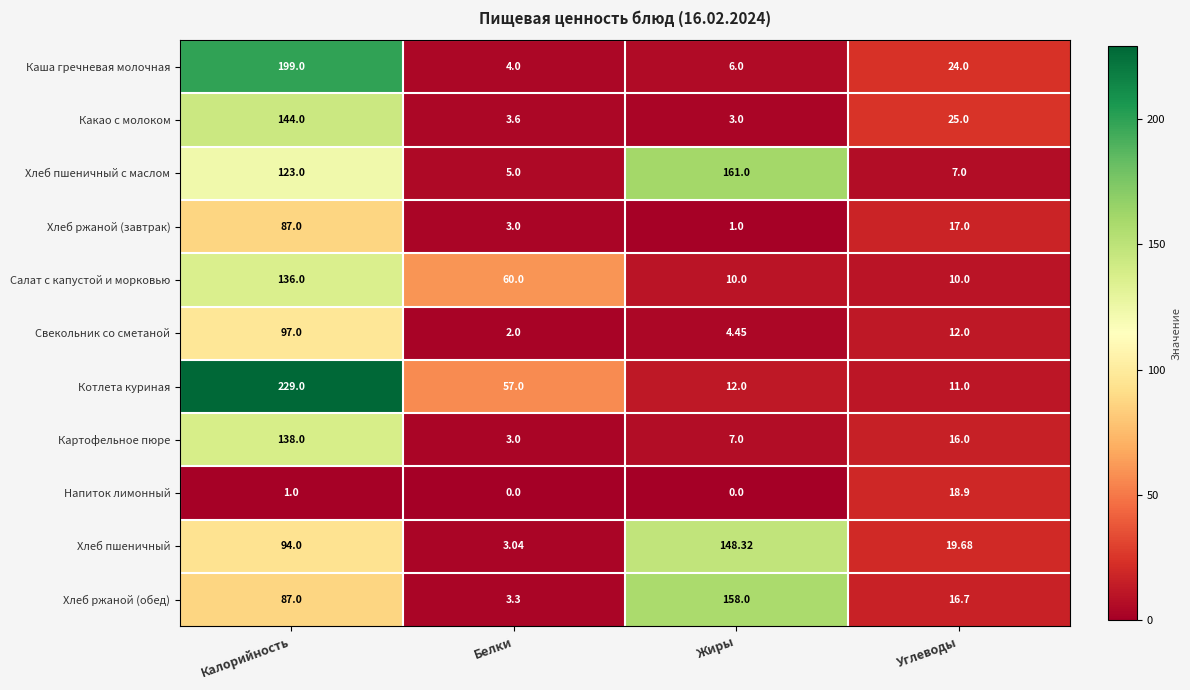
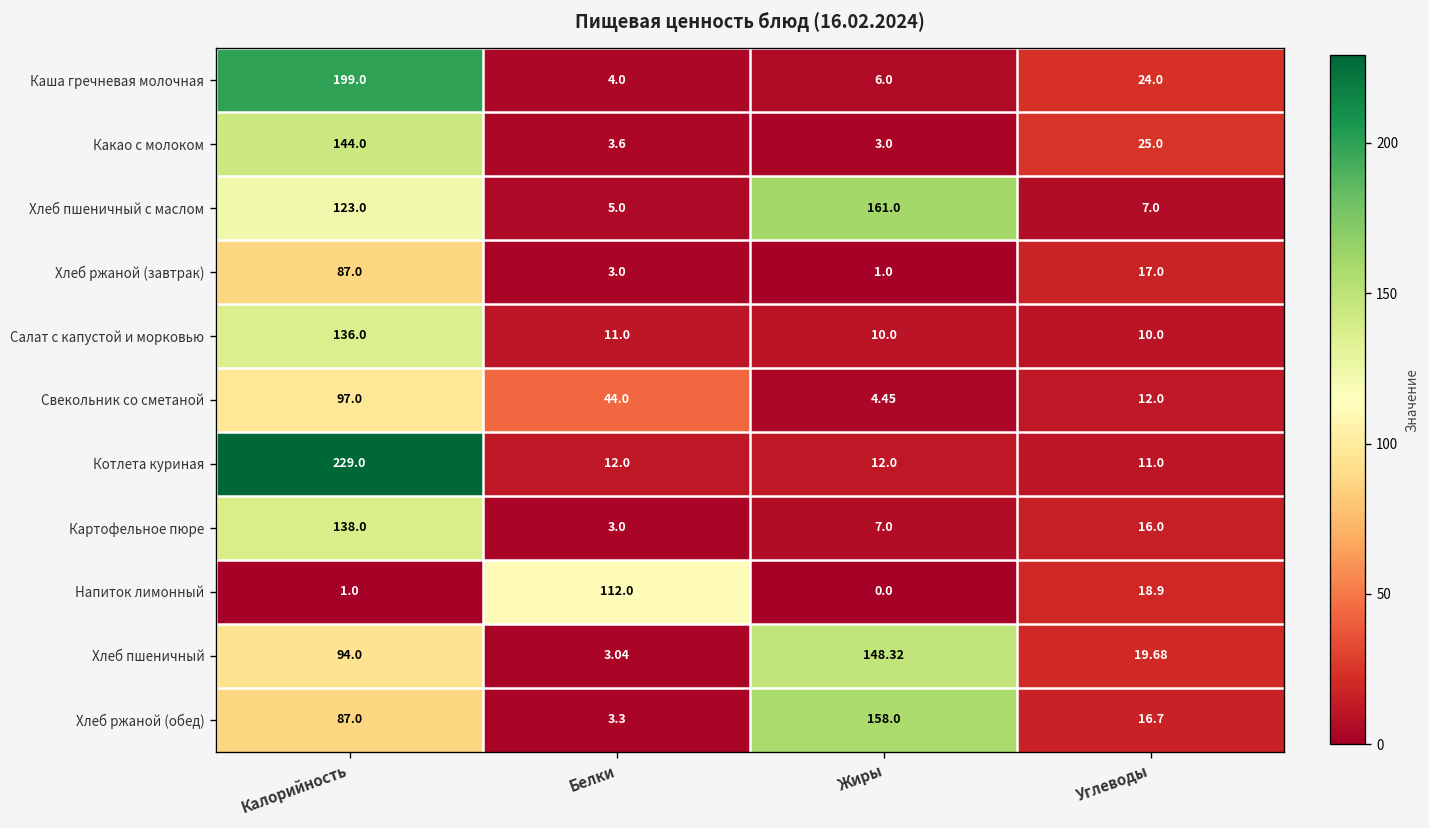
  {
    "Каша гречневая молочная": {
      "Калорийность": 199.0,
      "Белки": 4.0,
      "Жиры": 6.0,
      "Углеводы": 24.0
    },
    "Какао с молоком": {
      "Калорийность": 144.0,
      "Белки": 3.6,
      "Жиры": 3.0,
      "Углеводы": 25.0
    },
    "Хлеб пшеничный с маслом": {
      "Калорийность": 123.0,
      "Белки": 5.0,
      "Жиры": 161.0,
      "Углеводы": 7.0
    },
    "Хлеб ржаной (завтрак)": {
      "Калорийность": 87.0,
      "Белки": 3.0,
      "Жиры": 1.0,
      "Углеводы": 17.0
    },
    "Салат с капустой и морковью": {
      "Калорийность": 136.0,
-     "Белки": 60.0,
+     "Белки": 11.0,
      "Жиры": 10.0,
      "Углеводы": 10.0
    },
    "Свекольник со сметаной": {
      "Калорийность": 97.0,
-     "Белки": 2.0,
+     "Белки": 44.0,
      "Жиры": 4.45,
      "Углеводы": 12.0
    },
    "Котлета куриная": {
      "Калорийность": 229.0,
-     "Белки": 57.0,
+     "Белки": 12.0,
      "Жиры": 12.0,
      "Углеводы": 11.0
    },
    "Картофельное пюре": {
      "Калорийность": 138.0,
      "Белки": 3.0,
      "Жиры": 7.0,
      "Углеводы": 16.0
    },
    "Напиток лимонный": {
      "Калорийность": 1.0,
-     "Белки": 0.0,
+     "Белки": 112.0,
      "Жиры": 0.0,
      "Углеводы": 18.9
    },
    "Хлеб пшеничный": {
      "Калорийность": 94.0,
      "Белки": 3.04,
      "Жиры": 148.32,
      "Углеводы": 19.68
    },
    "Хлеб ржаной (обед)": {
      "Калорийность": 87.0,
      "Белки": 3.3,
      "Жиры": 158.0,
      "Углеводы": 16.7
    }
  }
